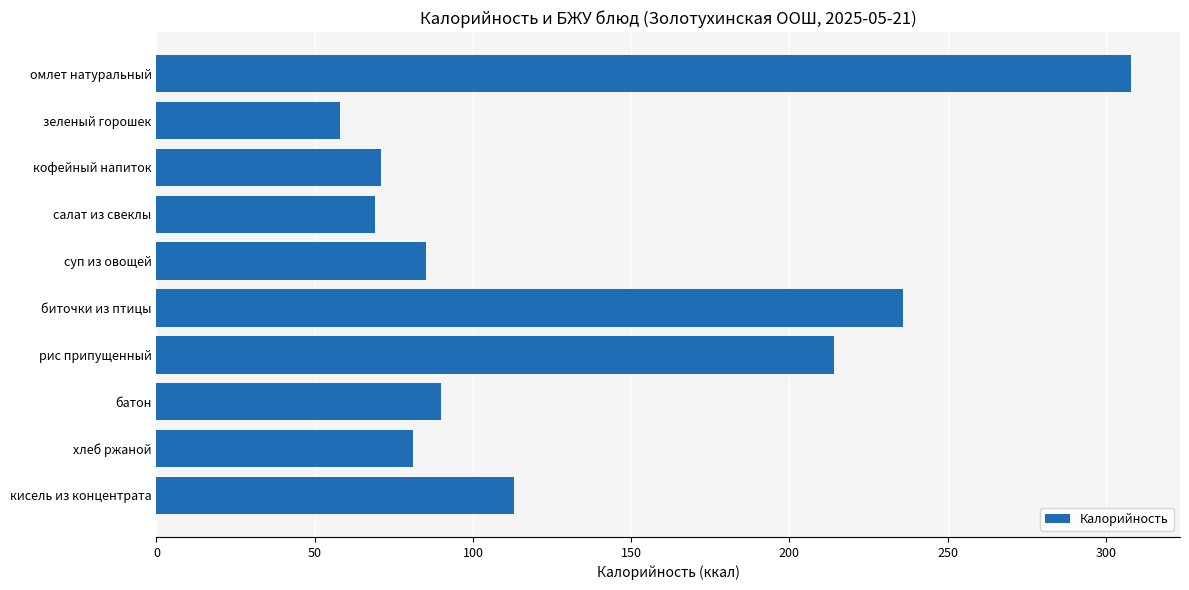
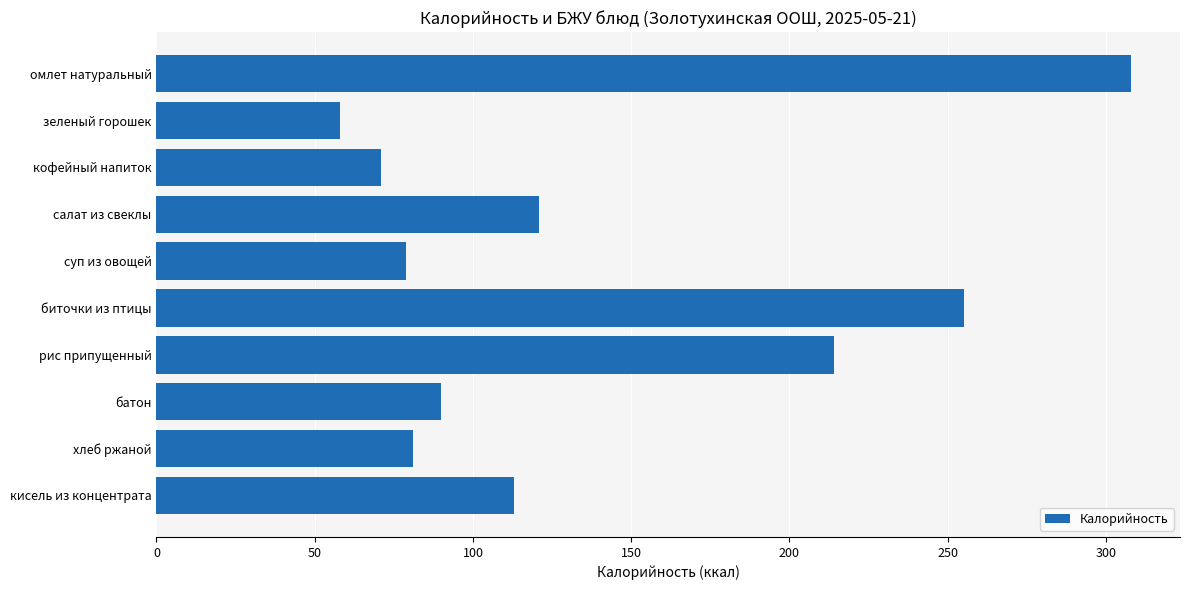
  {
    "омлет натуральный": 308,
    "зеленый горошек": 58,
    "кофейный напиток": 71,
-   "салат из свеклы": 69,
-   "суп из овощей": 85,
-   "биточки из птицы": 236,
+   "салат из свеклы": 121,
+   "суп из овощей": 79,
+   "биточки из птицы": 255,
    "рис припущенный": 214,
    "батон": 90,
    "хлеб ржаной": 81,
    "кисель из концентрата": 113
  }
